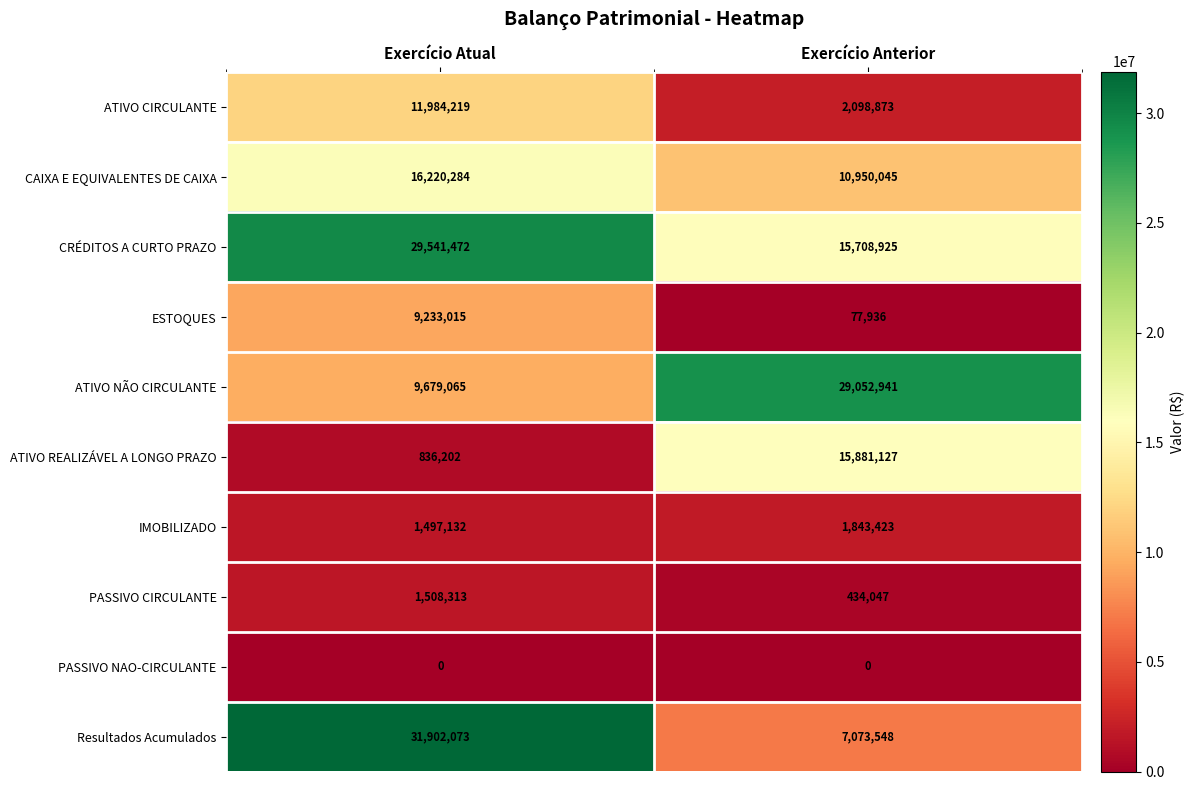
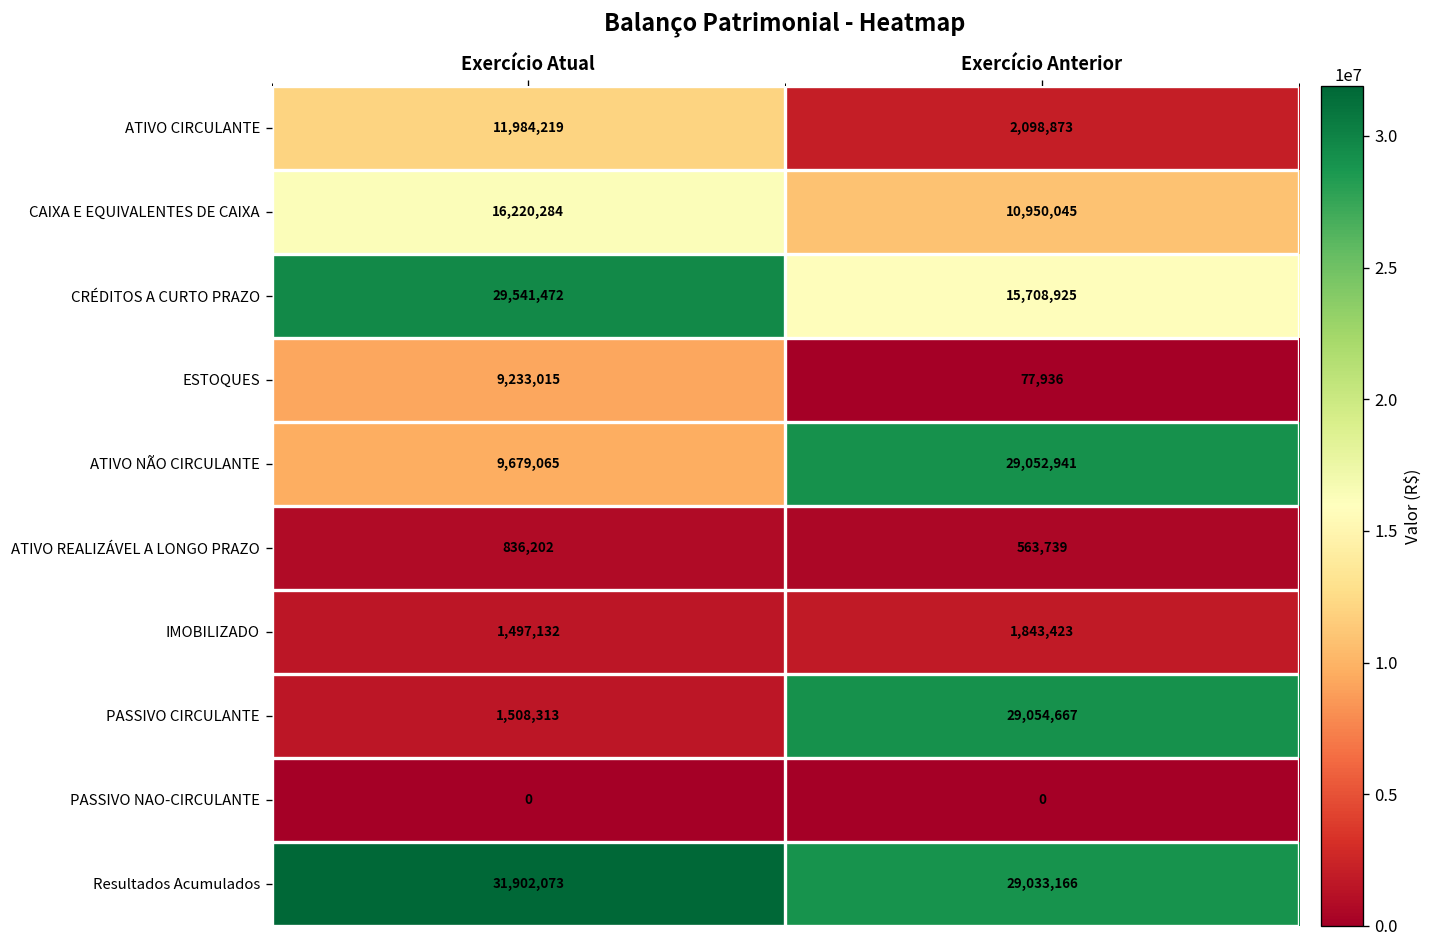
  {
    "ATIVO CIRCULANTE": {
      "Exercício Atual": "11,984,219",
      "Exercício Anterior": "2,098,873"
    },
    "CAIXA E EQUIVALENTES DE CAIXA": {
      "Exercício Atual": "16,220,284",
      "Exercício Anterior": "10,950,045"
    },
    "CRÉDITOS A CURTO PRAZO": {
      "Exercício Atual": "29,541,472",
      "Exercício Anterior": "15,708,925"
    },
    "ESTOQUES": {
      "Exercício Atual": "9,233,015",
      "Exercício Anterior": "77,936"
    },
    "ATIVO NÃO CIRCULANTE": {
      "Exercício Atual": "9,679,065",
      "Exercício Anterior": "29,052,941"
    },
    "ATIVO REALIZÁVEL A LONGO PRAZO": {
      "Exercício Atual": "836,202",
-     "Exercício Anterior": "15,881,127"
+     "Exercício Anterior": "563,739"
    },
    "IMOBILIZADO": {
      "Exercício Atual": "1,497,132",
      "Exercício Anterior": "1,843,423"
    },
    "PASSIVO CIRCULANTE": {
      "Exercício Atual": "1,508,313",
-     "Exercício Anterior": "434,047"
+     "Exercício Anterior": "29,054,667"
    },
    "PASSIVO NAO-CIRCULANTE": {
      "Exercício Atual": "0",
      "Exercício Anterior": "0"
    },
    "Resultados Acumulados": {
      "Exercício Atual": "31,902,073",
-     "Exercício Anterior": "7,073,548"
+     "Exercício Anterior": "29,033,166"
    }
  }
